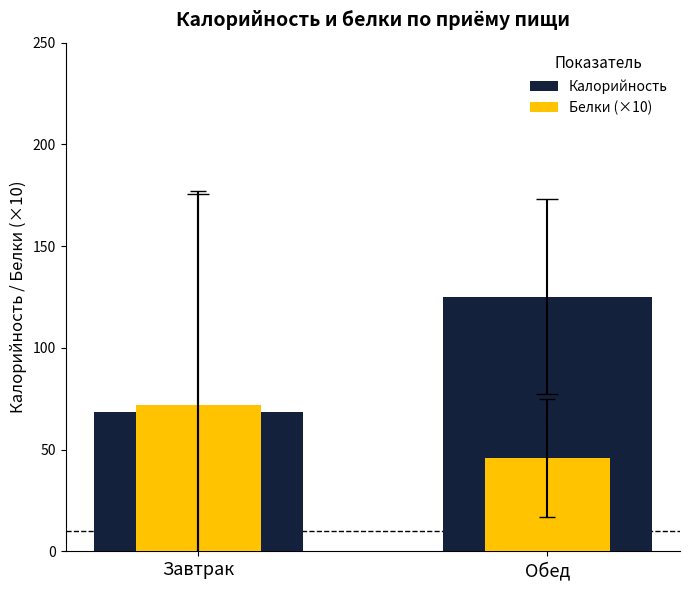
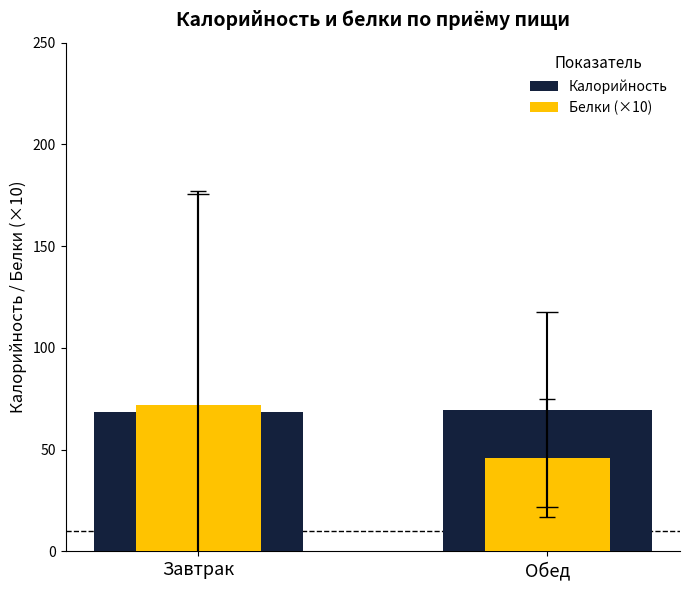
  {
    "Калорийность": {
-     "Обед": 125
+     "Обед": 70
    },
    "Белки (×10)": {
      "Завтрак": 72
    }
  }
